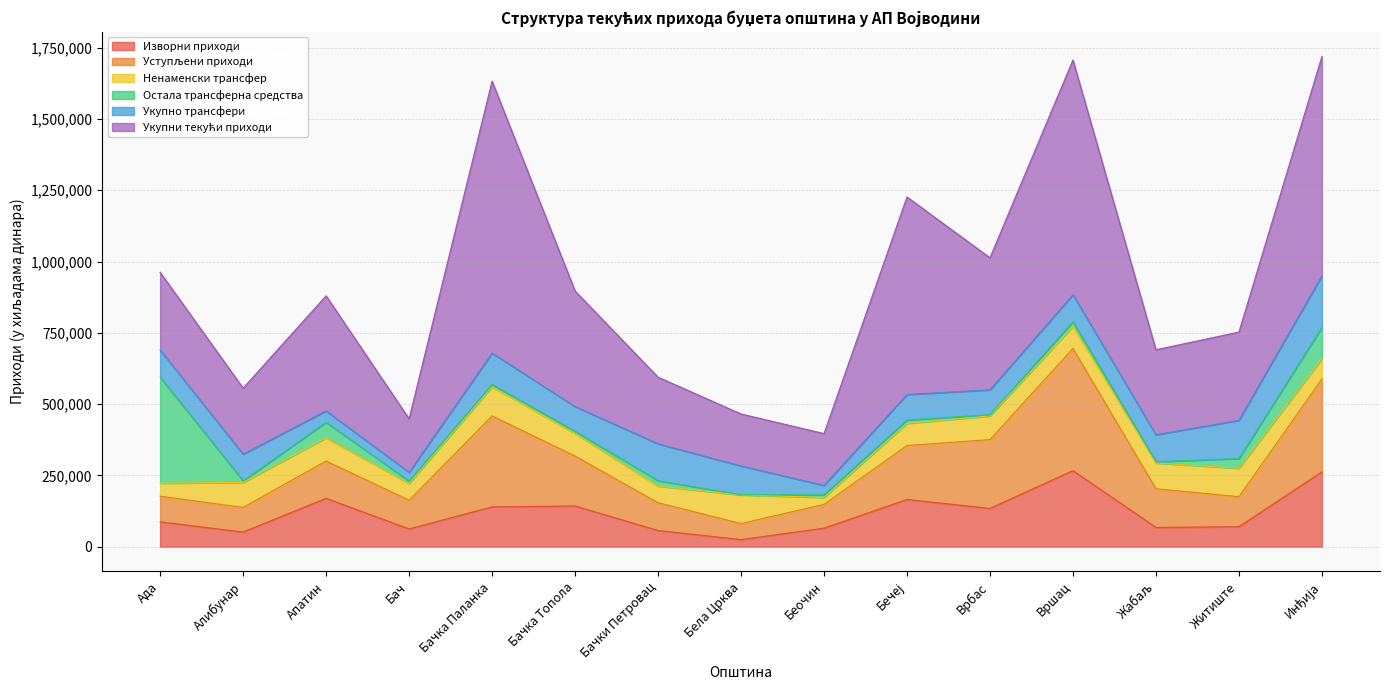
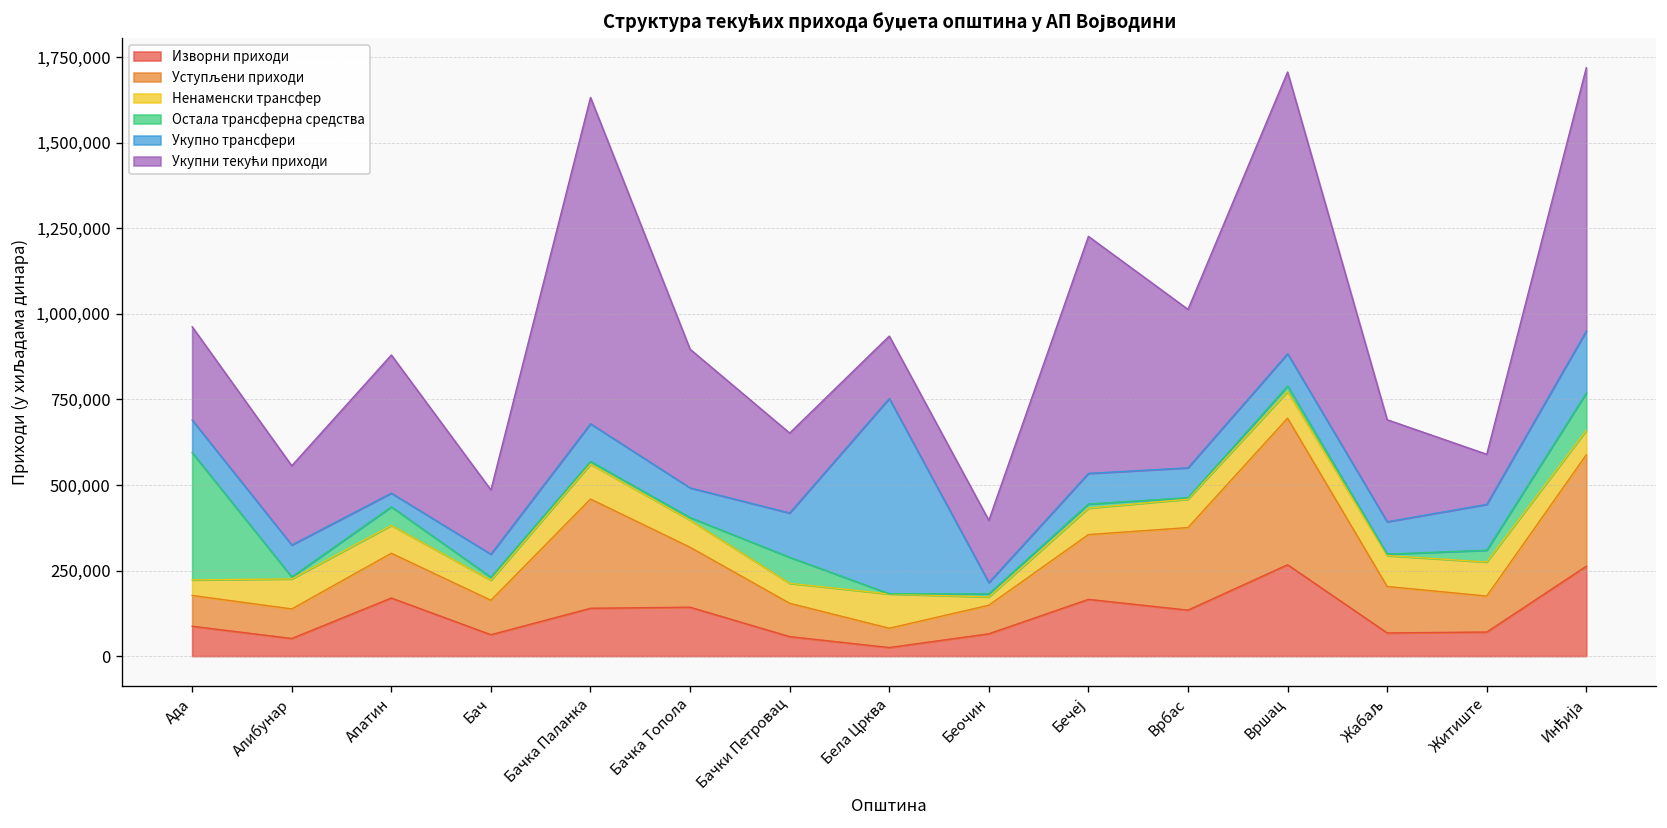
  {
    "Ненаменски трансфер": {
      "Ада": "50,000",
      "Апатин": "80,000",
      "Бачки Петровац": "60,000",
      "Бечеј": "80,000",
      "Вршац": "80,000",
      "Житиште": "100,000",
      "Инђија": "70,000"
    },
    "Остала трансферна средства": {
      "Ада": "370,000",
      "Апатин": "50,000",
-     "Бачки Петровац": "20,000",
+     "Бачки Петровац": "80,000",
      "Бечеј": "10,000",
      "Вршац": "20,000",
      "Житиште": "30,000",
      "Инђија": "110,000"
    },
    "Укупно трансфери": {
      "Ада": "100,000",
      "Алибунар": "90,000",
      "Апатин": "40,000",
-     "Бач": "30,000",
+     "Бач": "70,000",
      "Бачка Паланка": "110,000",
      "Бачка Топола": "90,000",
      "Бачки Петровац": "130,000",
-     "Бела Црква": "100,000",
+     "Бела Црква": "570,000",
      "Беочин": "30,000",
      "Бечеј": "90,000",
      "Врбас": "90,000",
      "Вршац": "90,000",
      "Жабаљ": "90,000",
      "Житиште": "130,000",
      "Инђија": "180,000"
    },
    "Укупни текући приходи": {
      "Ада": "270,000",
      "Алибунар": "230,000",
      "Апатин": "400,000",
      "Бач": "190,000",
      "Бачка Паланка": "950,000",
      "Бачка Топола": "410,000",
      "Бачки Петровац": "230,000",
      "Бела Црква": "180,000",
      "Беочин": "180,000",
      "Бечеј": "690,000",
      "Врбас": "460,000",
      "Вршац": "820,000",
      "Жабаљ": "300,000",
-     "Житиште": "310,000",
+     "Житиште": "150,000",
      "Инђија": "770,000"
    }
  }
